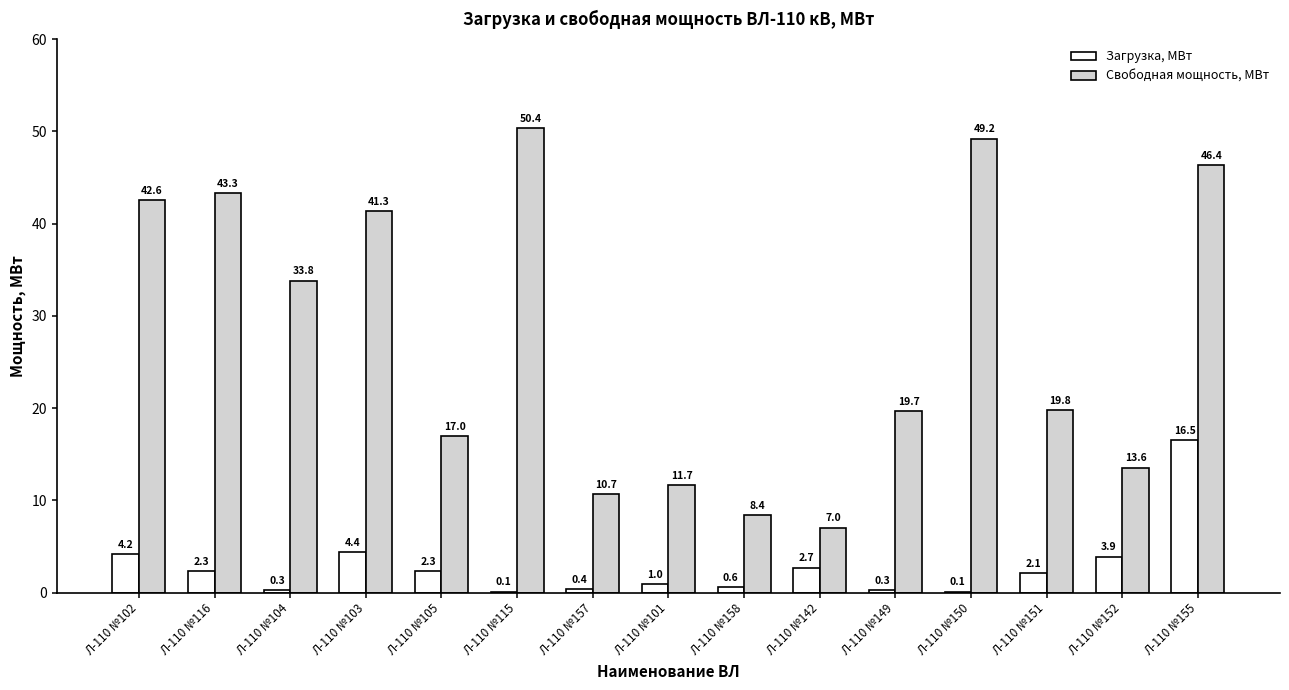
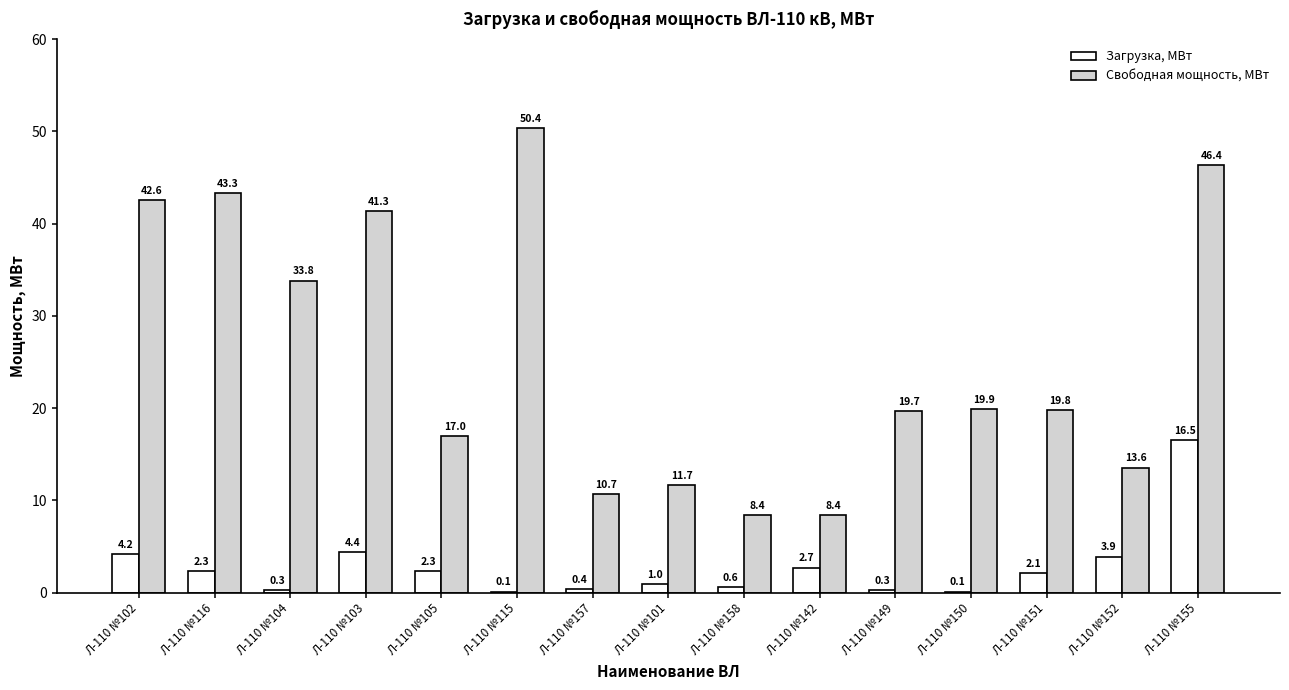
  {
    "Загрузка, МВт": {
      "Л-110 №102": 4.2,
      "Л-110 №116": 2.3,
      "Л-110 №104": 0.3,
      "Л-110 №103": 4.4,
      "Л-110 №105": 2.3,
      "Л-110 №115": 0.1,
      "Л-110 №157": 0.4,
      "Л-110 №101": 1.0,
      "Л-110 №158": 0.6,
      "Л-110 №142": 2.7,
      "Л-110 №149": 0.3,
      "Л-110 №150": 0.1,
      "Л-110 №151": 2.1,
      "Л-110 №152": 3.9,
      "Л-110 №155": 16.5
    },
    "Свободная мощность, МВт": {
      "Л-110 №102": 42.6,
      "Л-110 №116": 43.3,
      "Л-110 №104": 33.8,
      "Л-110 №103": 41.3,
      "Л-110 №105": 17.0,
      "Л-110 №115": 50.4,
      "Л-110 №157": 10.7,
      "Л-110 №101": 11.7,
      "Л-110 №158": 8.4,
-     "Л-110 №142": 7.0,
+     "Л-110 №142": 8.4,
      "Л-110 №149": 19.7,
-     "Л-110 №150": 49.2,
+     "Л-110 №150": 19.9,
      "Л-110 №151": 19.8,
      "Л-110 №152": 13.6,
      "Л-110 №155": 46.4
    }
  }
